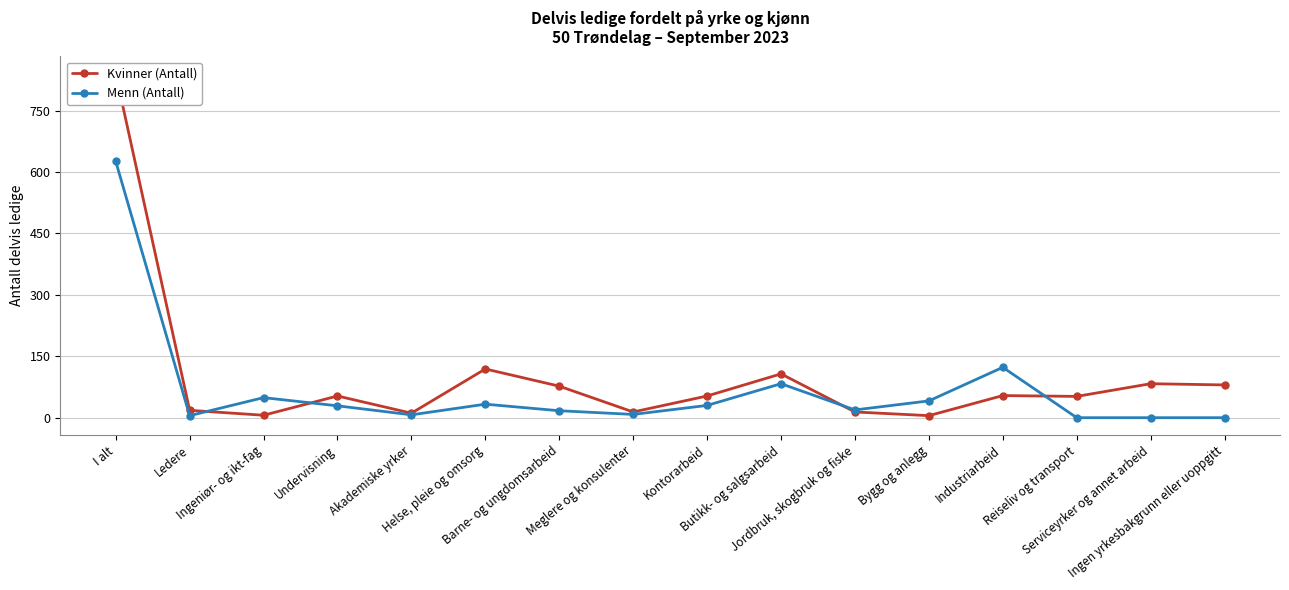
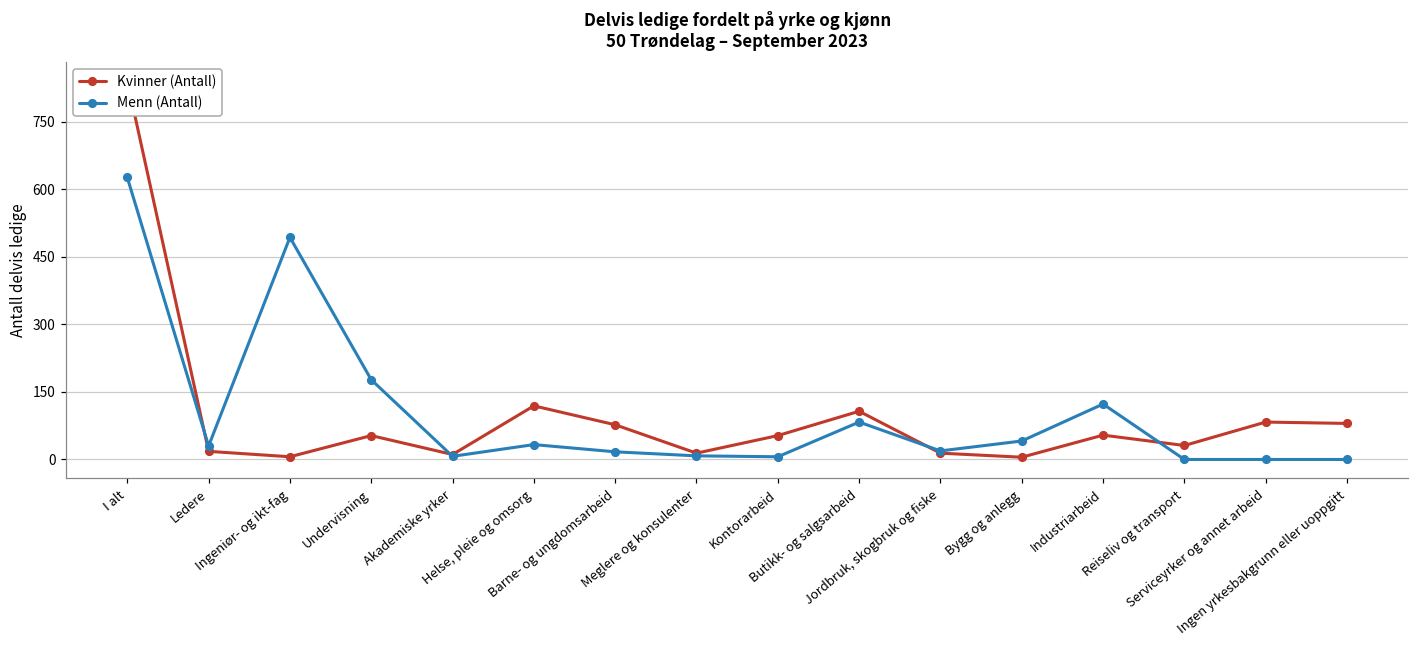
  {
    "Kvinner (Antall)": {
      "Ledere": 20,
      "Ingeniør- og ikt-fag": 10,
      "Undervisning": 50,
      "Helse, pleie og omsorg": 120,
      "Barne- og ungdomsarbeid": 80,
      "Kontorarbeid": 50,
      "Butikk- og salgsarbeid": 110,
      "Bygg og anlegg": 10,
      "Industriarbeid": 50,
-     "Reiseliv og transport": 50,
+     "Reiseliv og transport": 30,
      "Serviceyrker og annet arbeid": 80,
      "Ingen yrkesbakgrunn eller uoppgitt": 80
    },
    "Menn (Antall)": {
      "I alt": 630,
-     "Ledere": 10,
-     "Ingeniør- og ikt-fag": 50,
-     "Undervisning": 30,
+     "Ledere": 30,
+     "Ingeniør- og ikt-fag": 490,
+     "Undervisning": 180,
      "Helse, pleie og omsorg": 30,
      "Barne- og ungdomsarbeid": 20,
-     "Kontorarbeid": 30,
+     "Kontorarbeid": 10,
      "Butikk- og salgsarbeid": 80,
      "Bygg og anlegg": 40,
      "Industriarbeid": 120,
      "Reiseliv og transport": 0,
      "Serviceyrker og annet arbeid": 0,
      "Ingen yrkesbakgrunn eller uoppgitt": 0
    }
  }
